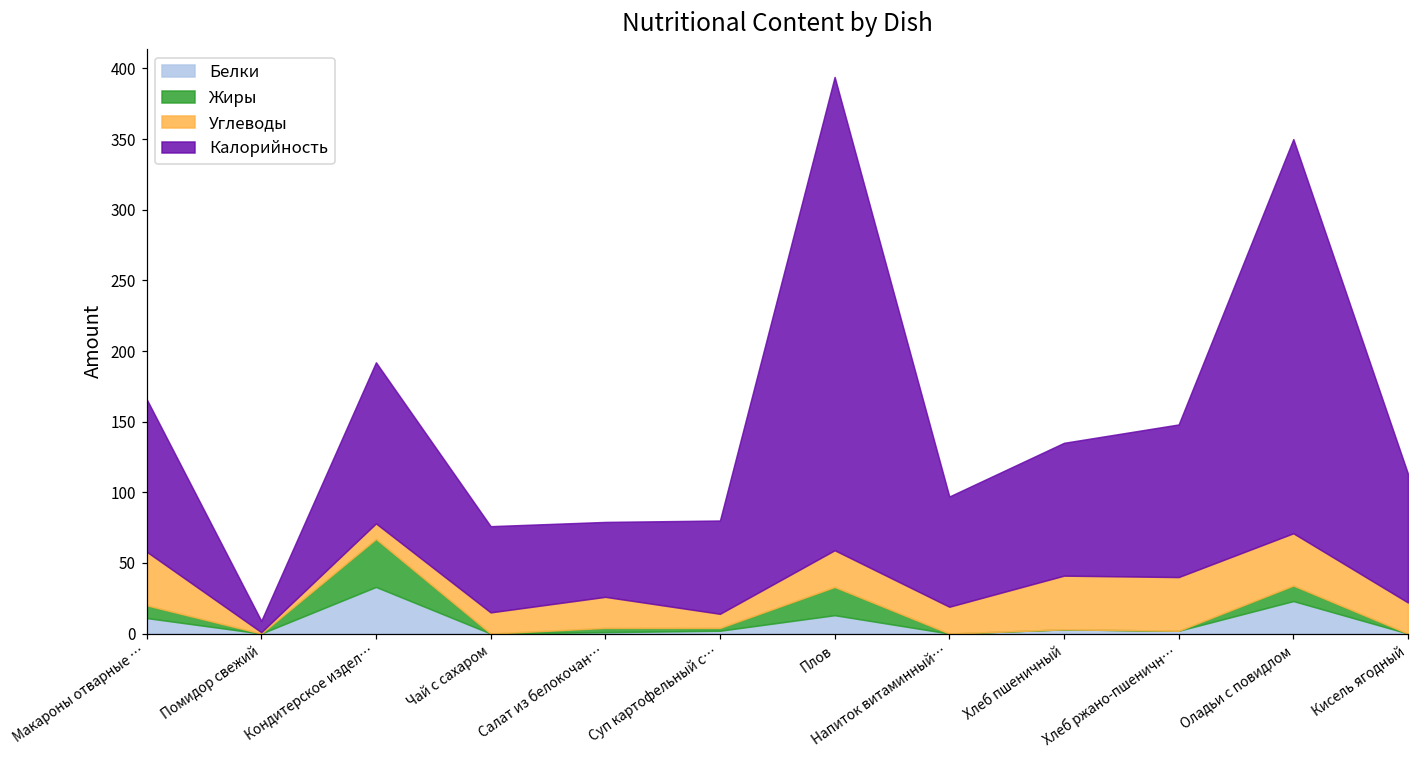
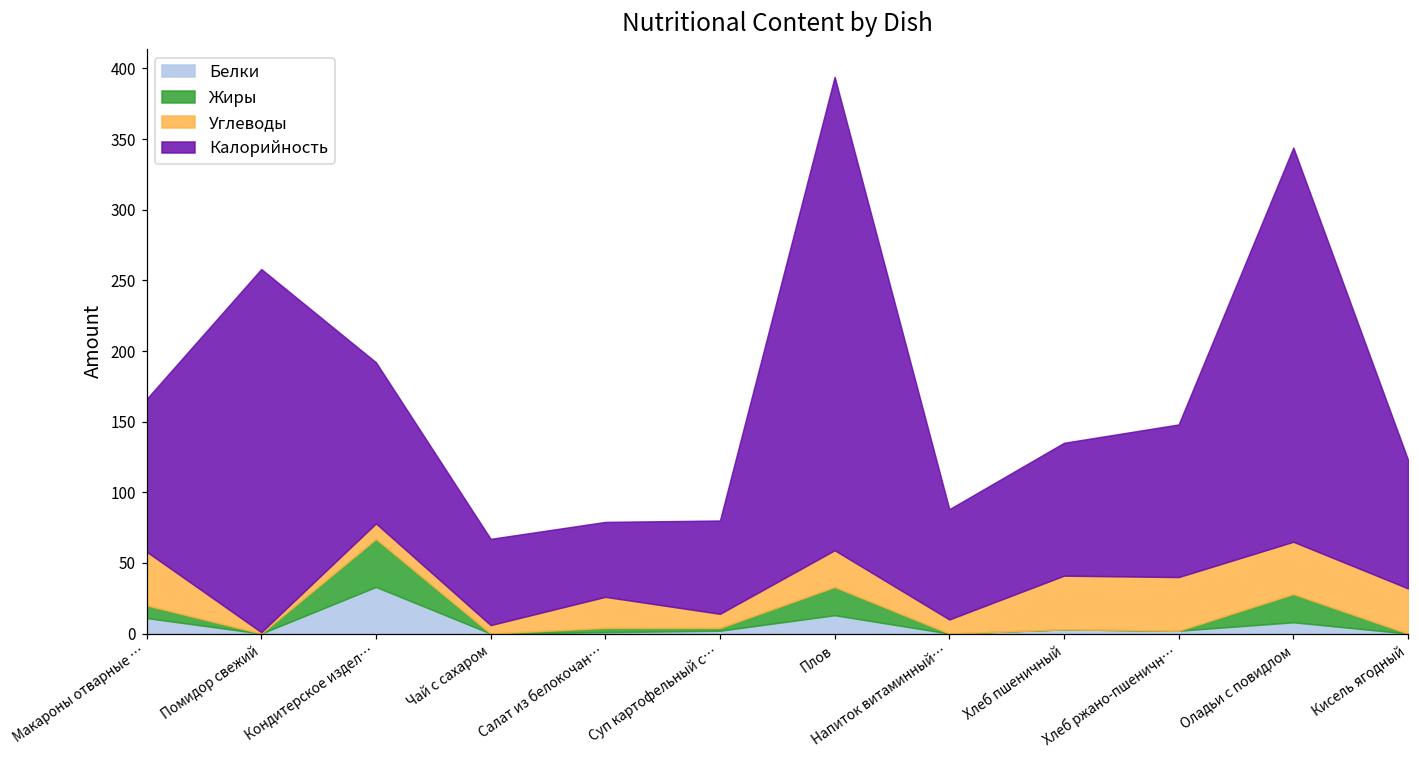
  {
    "Белки": {
      "Макароны отварные …": 11,
      "Кондитерское издел…": 33,
      "Суп картофельный с…": 2,
      "Плов": 13,
-     "Оладьи с повидлом": 23
+     "Оладьи с повидлом": 8
    },
    "Жиры": {
      "Макароны отварные …": 9,
      "Кондитерское издел…": 34,
      "Салат из белокочан…": 3,
      "Суп картофельный с…": 2,
      "Плов": 20,
-     "Оладьи с повидлом": 11
+     "Оладьи с повидлом": 20
    },
    "Углеводы": {
      "Макароны отварные …": 38,
      "Кондитерское издел…": 11,
-     "Чай с сахаром": 15,
+     "Чай с сахаром": 6,
      "Салат из белокочан…": 22,
      "Суп картофельный с…": 10,
      "Плов": 26,
-     "Напиток витаминный…": 19,
+     "Напиток витаминный…": 10,
      "Хлеб пшеничный": 38,
      "Хлеб ржано-пшеничн…": 38,
      "Оладьи с повидлом": 37,
-     "Кисель ягодный": 22
+     "Кисель ягодный": 32
    },
    "Калорийность": {
      "Макароны отварные …": 108,
-     "Помидор свежий": 8,
+     "Помидор свежий": 257,
      "Кондитерское издел…": 114,
      "Чай с сахаром": 61,
      "Салат из белокочан…": 53,
      "Суп картофельный с…": 66,
      "Плов": 335,
      "Напиток витаминный…": 78,
      "Хлеб пшеничный": 94,
      "Хлеб ржано-пшеничн…": 108,
      "Оладьи с повидлом": 279,
      "Кисель ягодный": 91
    }
  }
